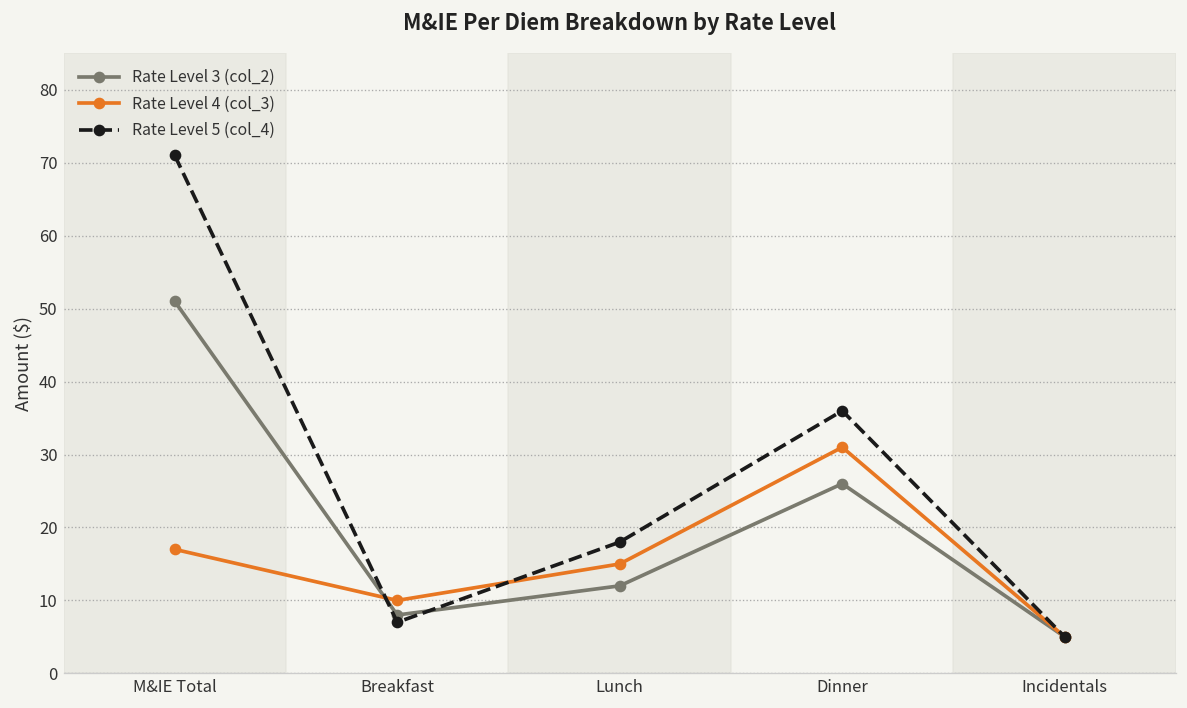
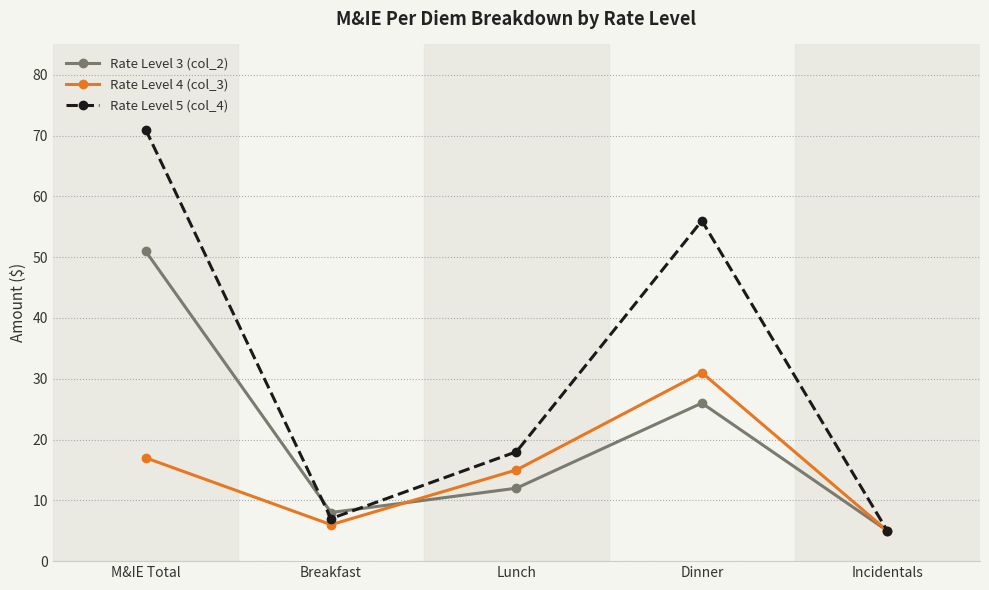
  {
    "Rate Level 3 (col_2)": {
      "M&IE Total": 51,
      "Breakfast": 8,
      "Lunch": 12,
      "Dinner": 26
    },
    "Rate Level 4 (col_3)": {
      "M&IE Total": 17,
-     "Breakfast": 10,
+     "Breakfast": 6,
      "Lunch": 15,
      "Dinner": 31
    },
    "Rate Level 5 (col_4)": {
      "M&IE Total": 71,
      "Breakfast": 7,
      "Lunch": 18,
-     "Dinner": 36
+     "Dinner": 56
    }
  }
